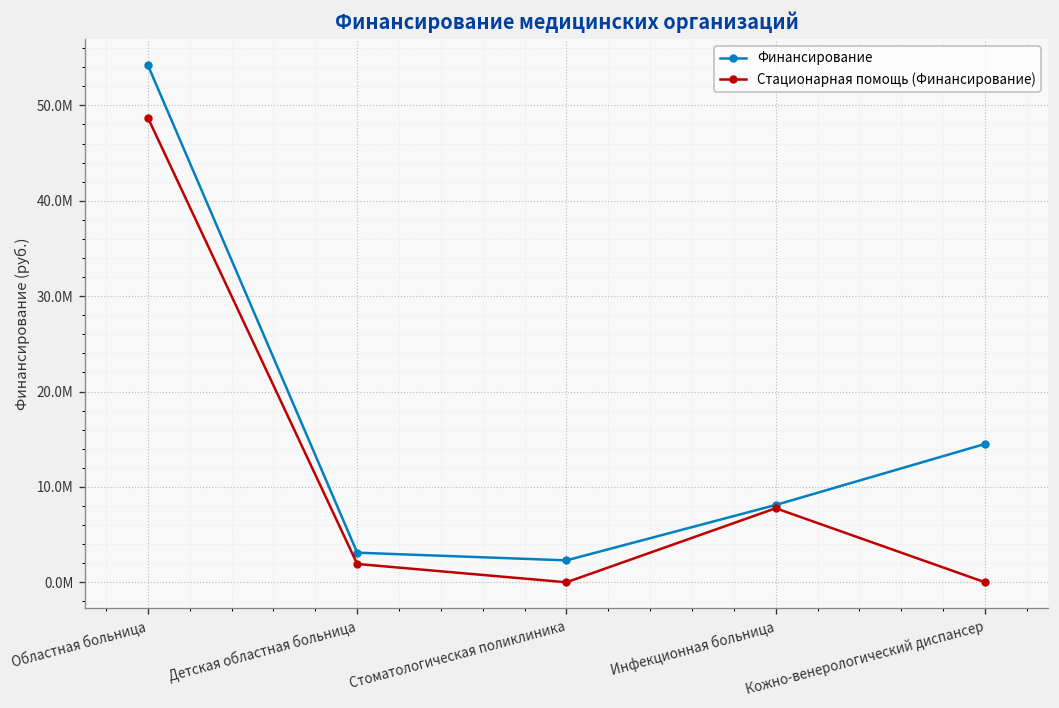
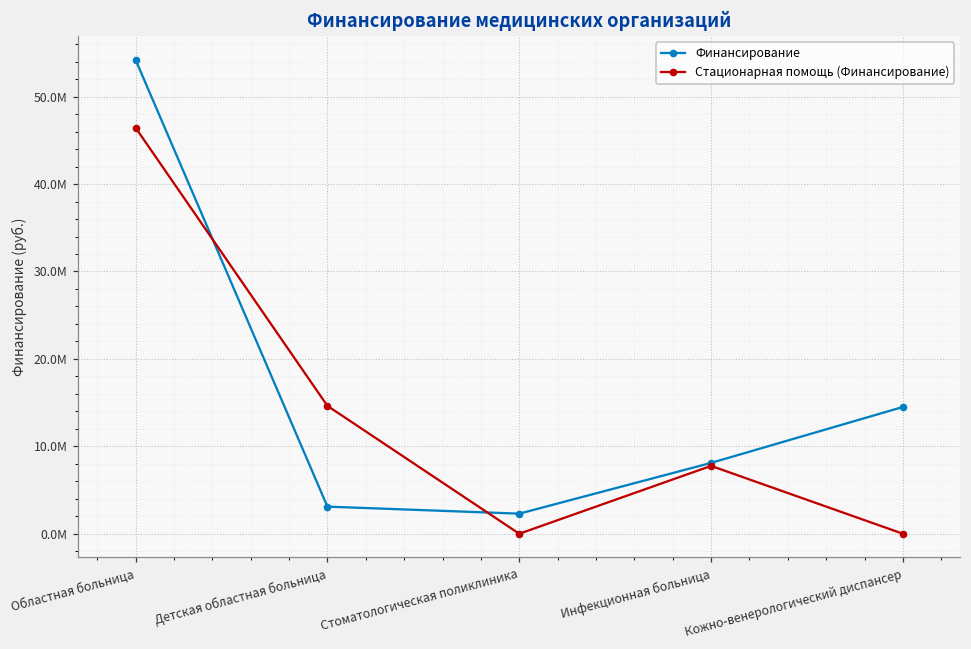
  {
    "Финансирование": {
      "Областная больница": 54000000,
      "Детская областная больница": 3000000,
      "Стоматологическая поликлиника": 2000000,
      "Инфекционная больница": 8000000,
      "Кожно-венерологический диспансер": 15000000
    },
    "Стационарная помощь (Финансирование)": {
-     "Областная больница": 49000000,
-     "Детская областная больница": 2000000,
+     "Областная больница": 46000000,
+     "Детская областная больница": 15000000,
      "Стоматологическая поликлиника": 0,
      "Инфекционная больница": 8000000,
      "Кожно-венерологический диспансер": 0
    }
  }
